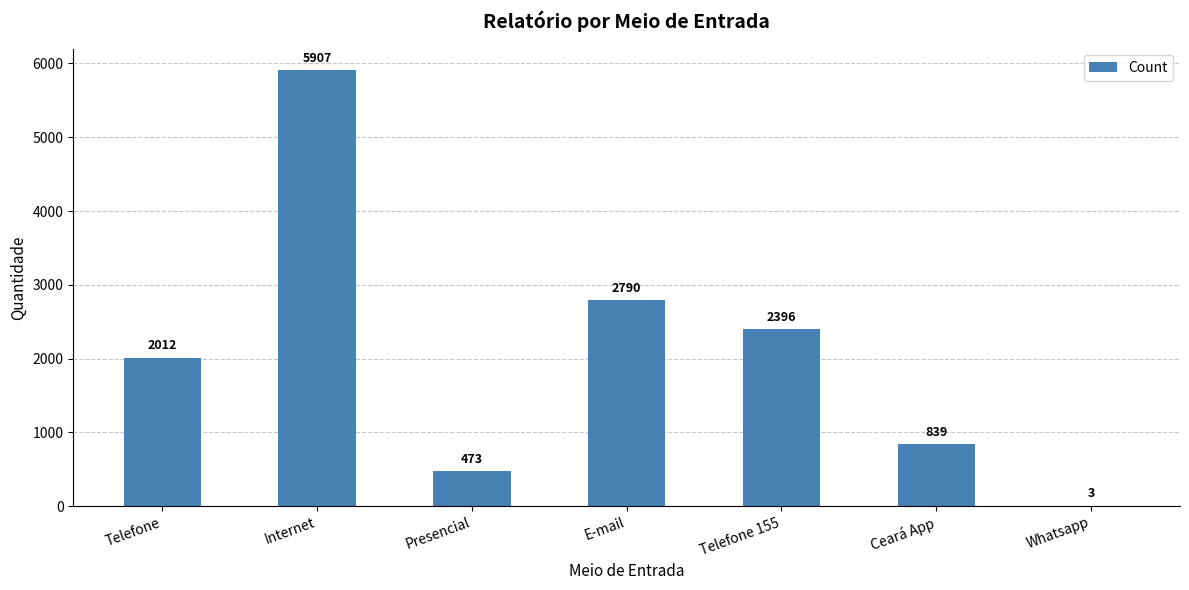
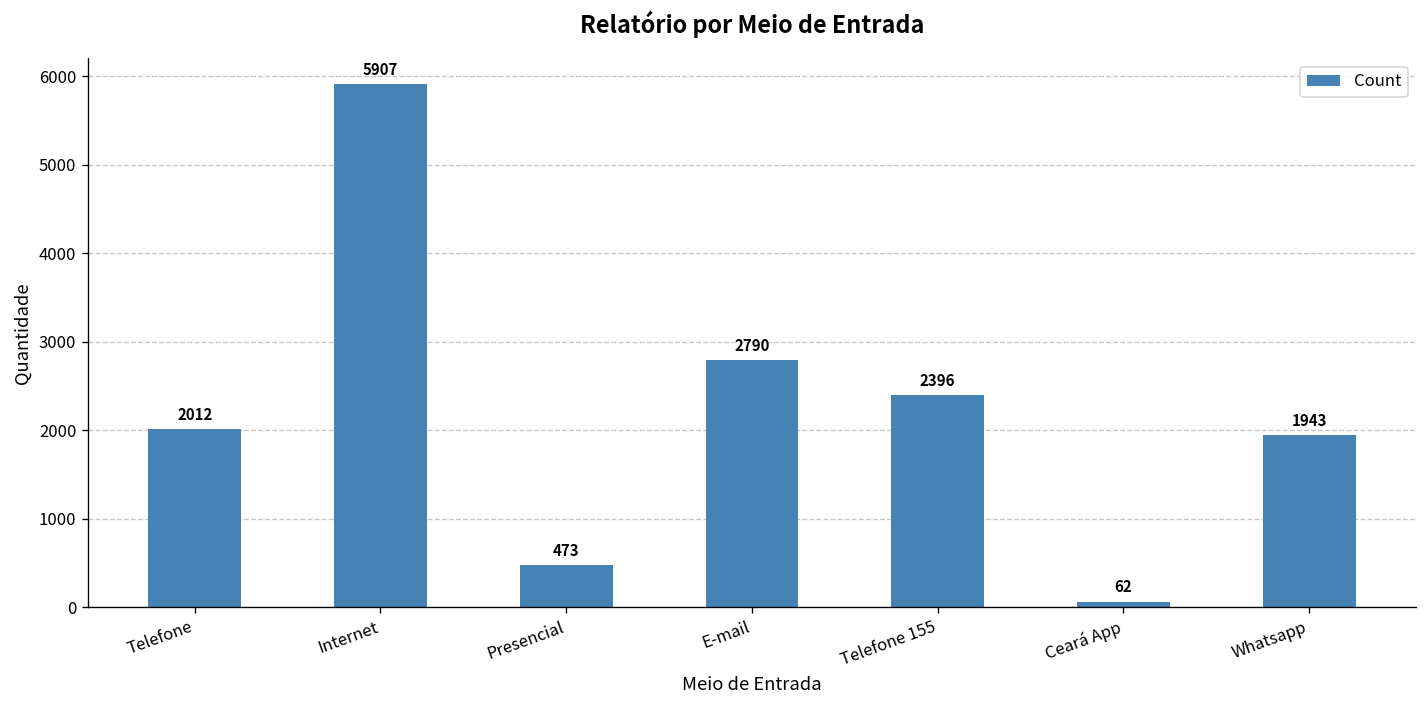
  {
    "Telefone": 2012,
    "Internet": 5907,
    "Presencial": 473,
    "E-mail": 2790,
    "Telefone 155": 2396,
-   "Ceará App": 839,
-   "Whatsapp": 3
+   "Ceará App": 62,
+   "Whatsapp": 1943
  }
